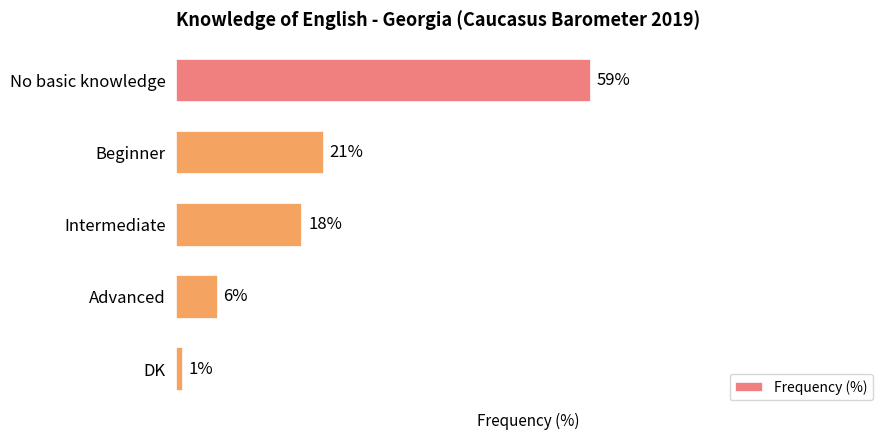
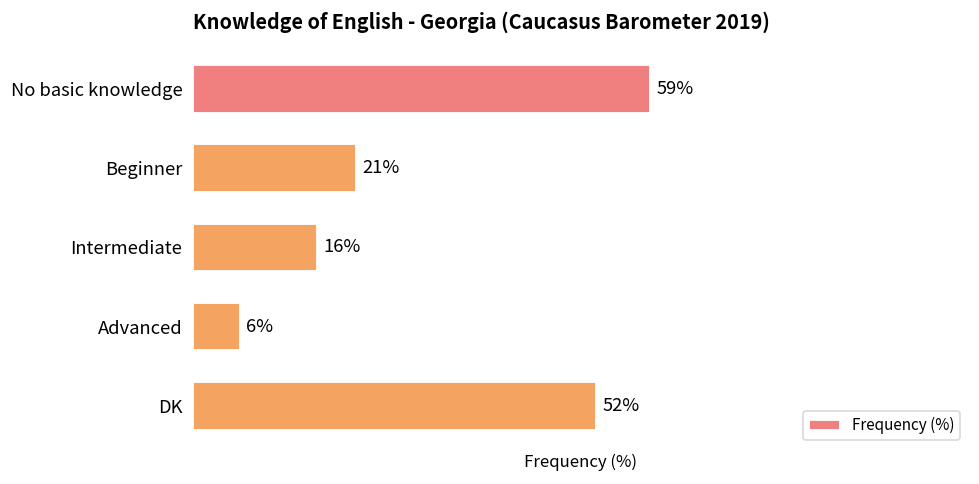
  {
    "No basic knowledge": "59%",
    "Beginner": "21%",
-   "Intermediate": "18%",
+   "Intermediate": "16%",
    "Advanced": "6%",
-   "DK": "1%"
+   "DK": "52%"
  }
